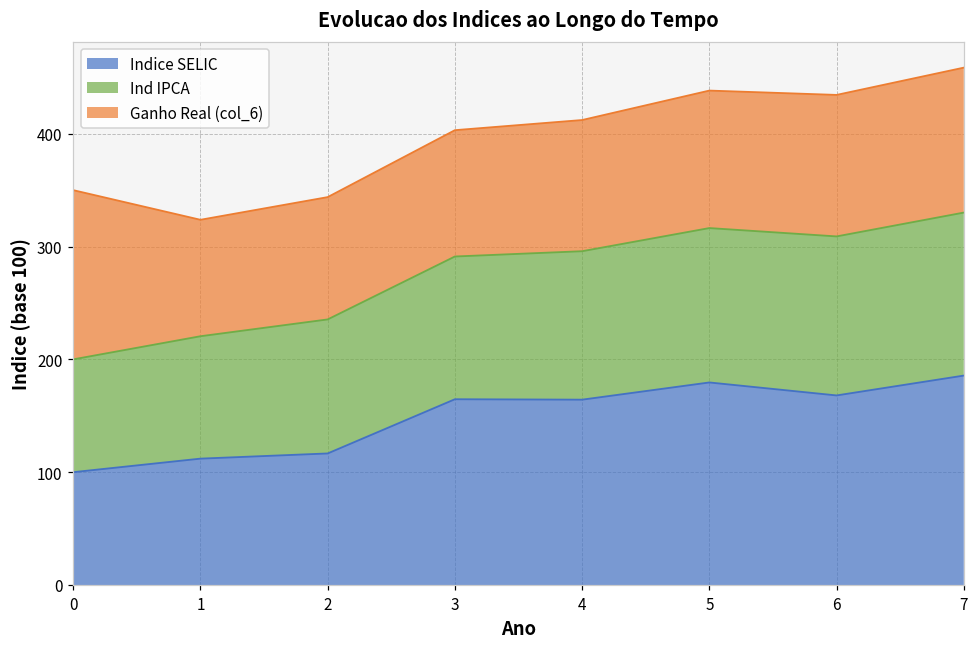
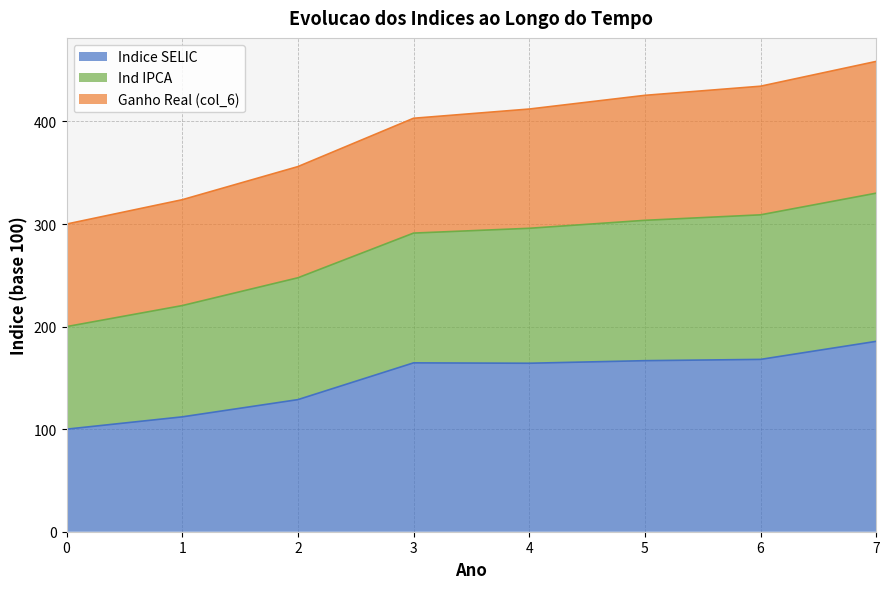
  {
    "Indice SELIC": {
      "0": 100,
      "1": 112,
-     "2": 117,
+     "2": 129,
      "3": 165,
      "4": 164,
-     "5": 180,
+     "5": 167,
      "6": 168,
      "7": 186
    },
    "Ind IPCA": {
      "0": 100,
      "1": 108,
      "2": 119,
      "3": 127,
      "4": 132,
      "5": 137,
      "6": 141,
      "7": 144
    },
    "Ganho Real (col_6)": {
-     "0": 150,
+     "0": 100,
      "1": 103,
      "2": 108,
      "3": 112,
      "4": 116,
      "5": 122,
      "6": 125,
      "7": 128
    }
  }
